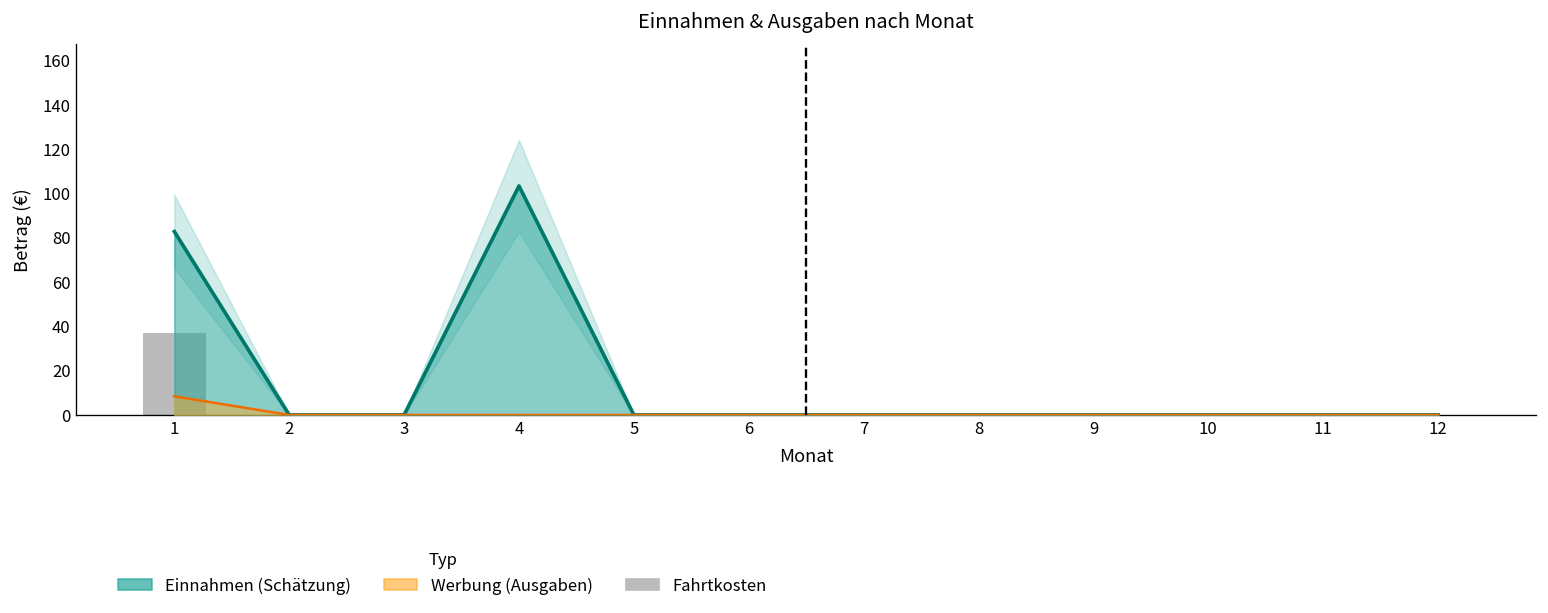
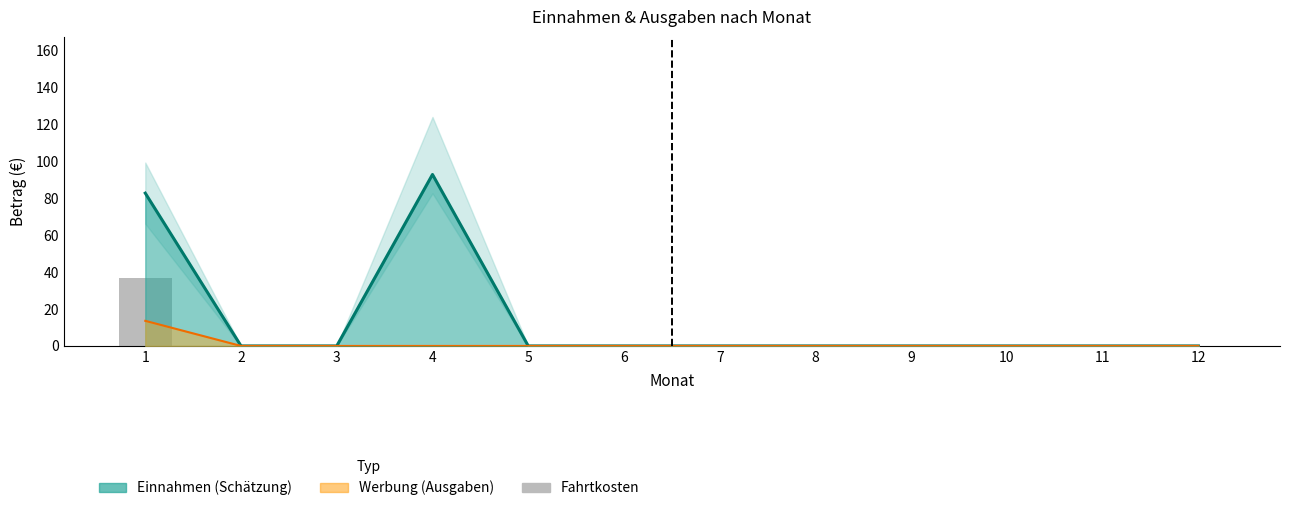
  {
    "Fahrtkosten": {
      "1": 37,
      "2": 0,
      "3": 0,
      "4": 0,
      "5": 0,
      "6": 0,
      "7": 0,
      "8": 0,
      "9": 0,
      "10": 0,
      "11": 0,
      "12": 0
    },
    "Einnahmen (Schätzung)": {
      "1": 83,
-     "4": 103
+     "4": 93
    },
    "Werbung (Ausgaben)": {
-     "1": 8,
+     "1": 14,
      "4": 0
    }
  }
